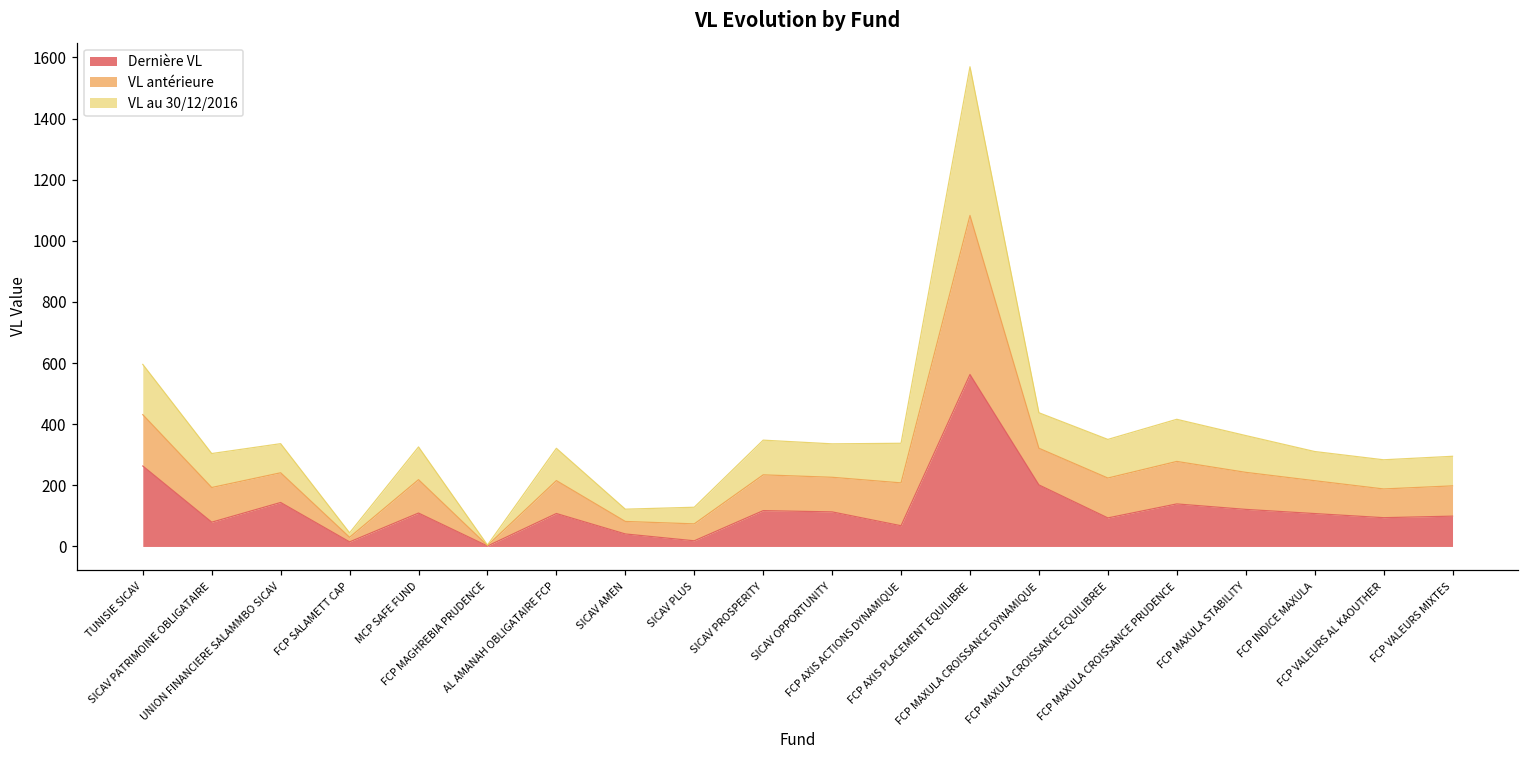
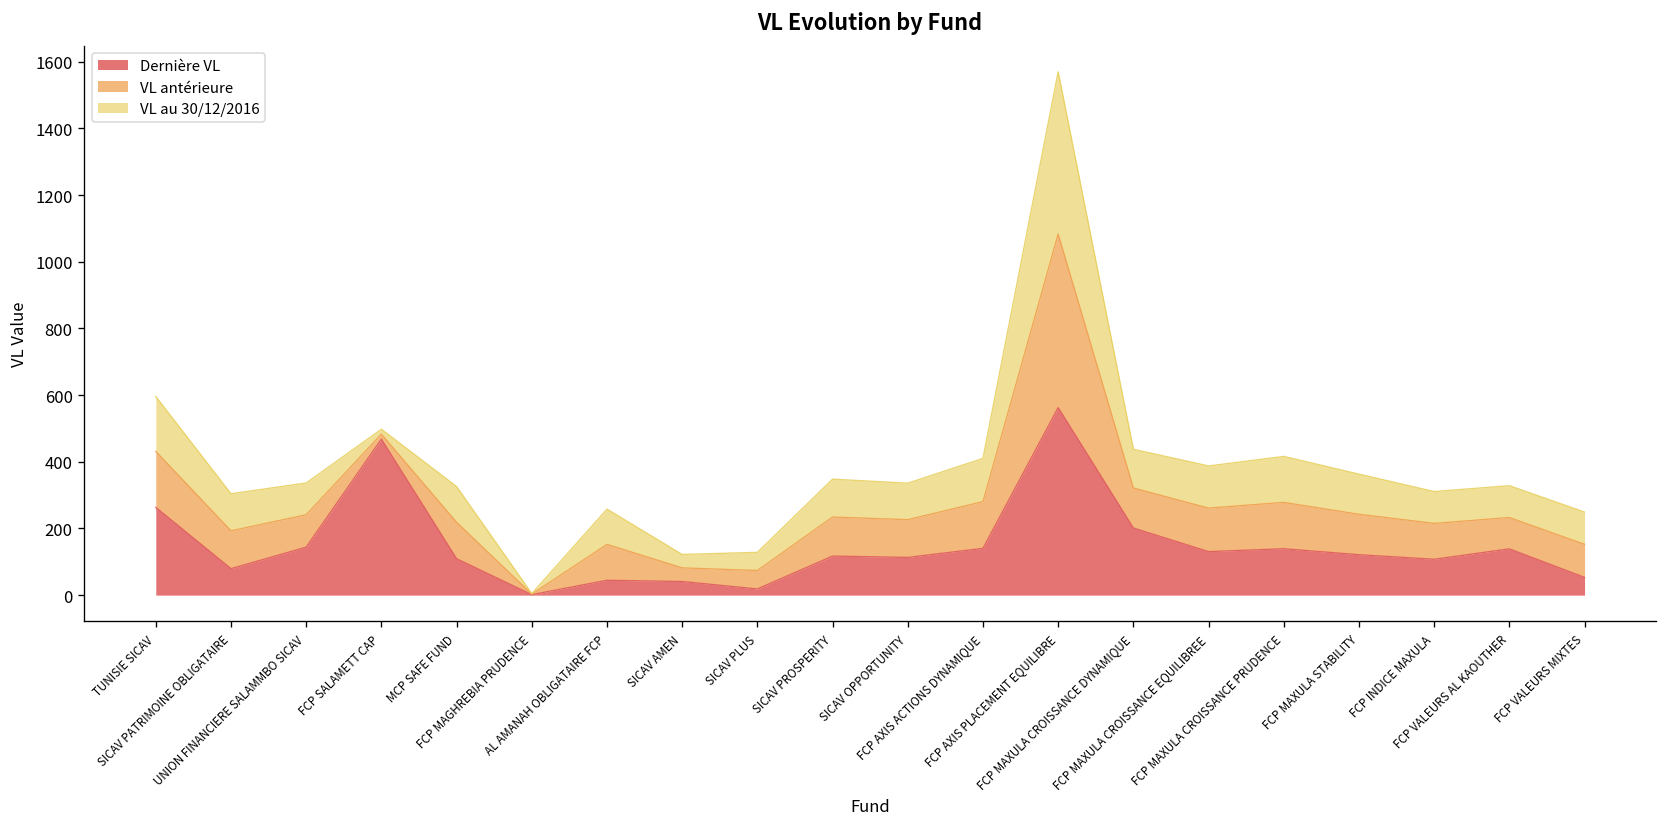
  {
    "Dernière VL": {
      "TUNISIE SICAV": 260,
      "SICAV PATRIMOINE OBLIGATAIRE": 80,
      "UNION FINANCIERE SALAMMBO SICAV": 140,
-     "FCP SALAMETT CAP": 10,
+     "FCP SALAMETT CAP": 470,
      "MCP SAFE FUND": 110,
-     "AL AMANAH OBLIGATAIRE FCP": 110,
+     "AL AMANAH OBLIGATAIRE FCP": 40,
      "SICAV AMEN": 40,
      "SICAV PLUS": 20,
      "SICAV PROSPERITY": 120,
      "SICAV OPPORTUNITY": 110,
-     "FCP AXIS ACTIONS DYNAMIQUE": 70,
+     "FCP AXIS ACTIONS DYNAMIQUE": 140,
      "FCP AXIS PLACEMENT EQUILIBRE": 560,
      "FCP MAXULA CROISSANCE DYNAMIQUE": 200,
-     "FCP MAXULA CROISSANCE EQUILIBREE": 90,
+     "FCP MAXULA CROISSANCE EQUILIBREE": 130,
      "FCP MAXULA CROISSANCE PRUDENCE": 140,
      "FCP MAXULA STABILITY": 120,
      "FCP INDICE MAXULA": 110,
-     "FCP VALEURS AL KAOUTHER": 90,
-     "FCP VALEURS MIXTES": 100
+     "FCP VALEURS AL KAOUTHER": 140,
+     "FCP VALEURS MIXTES": 50
    }
  }
